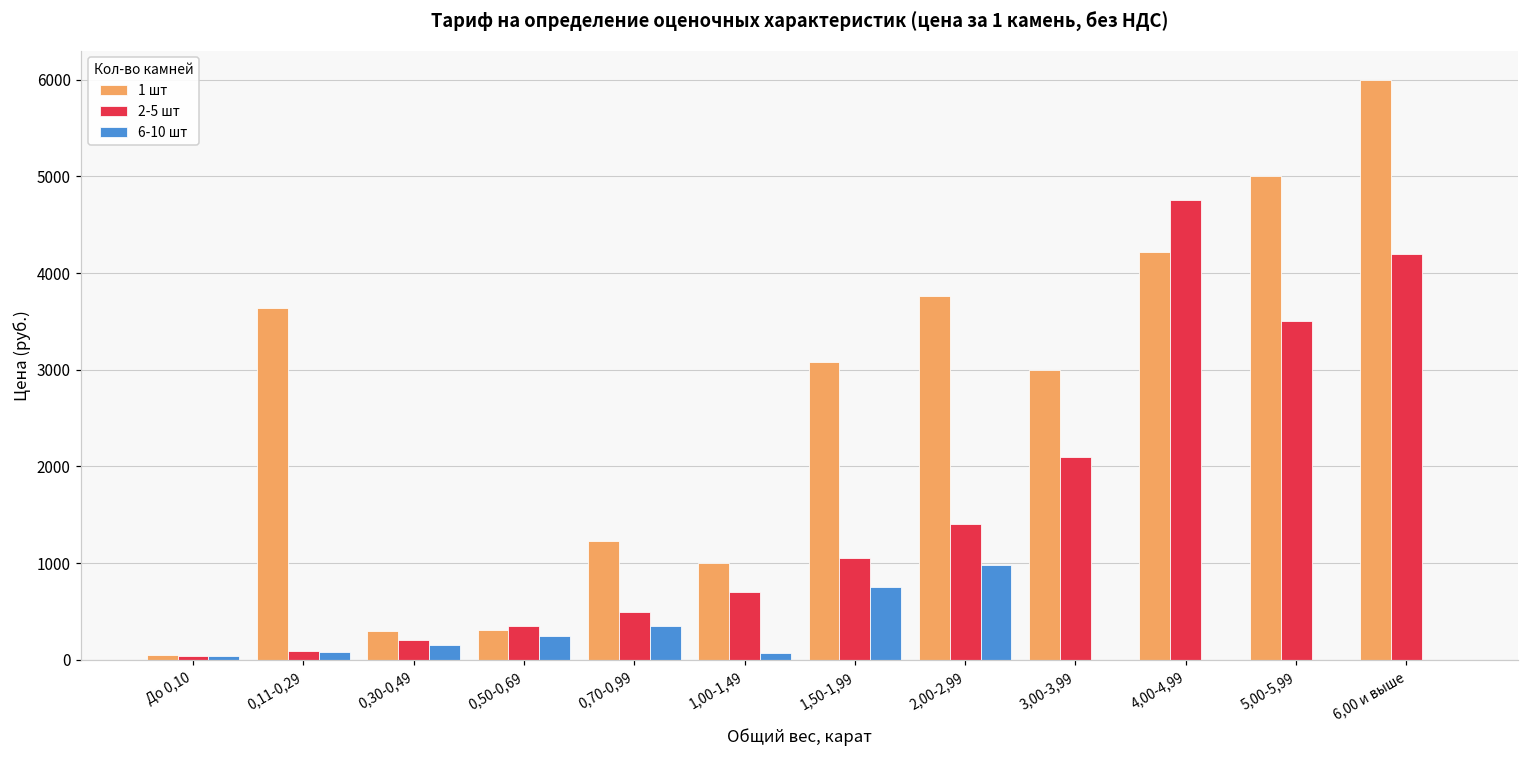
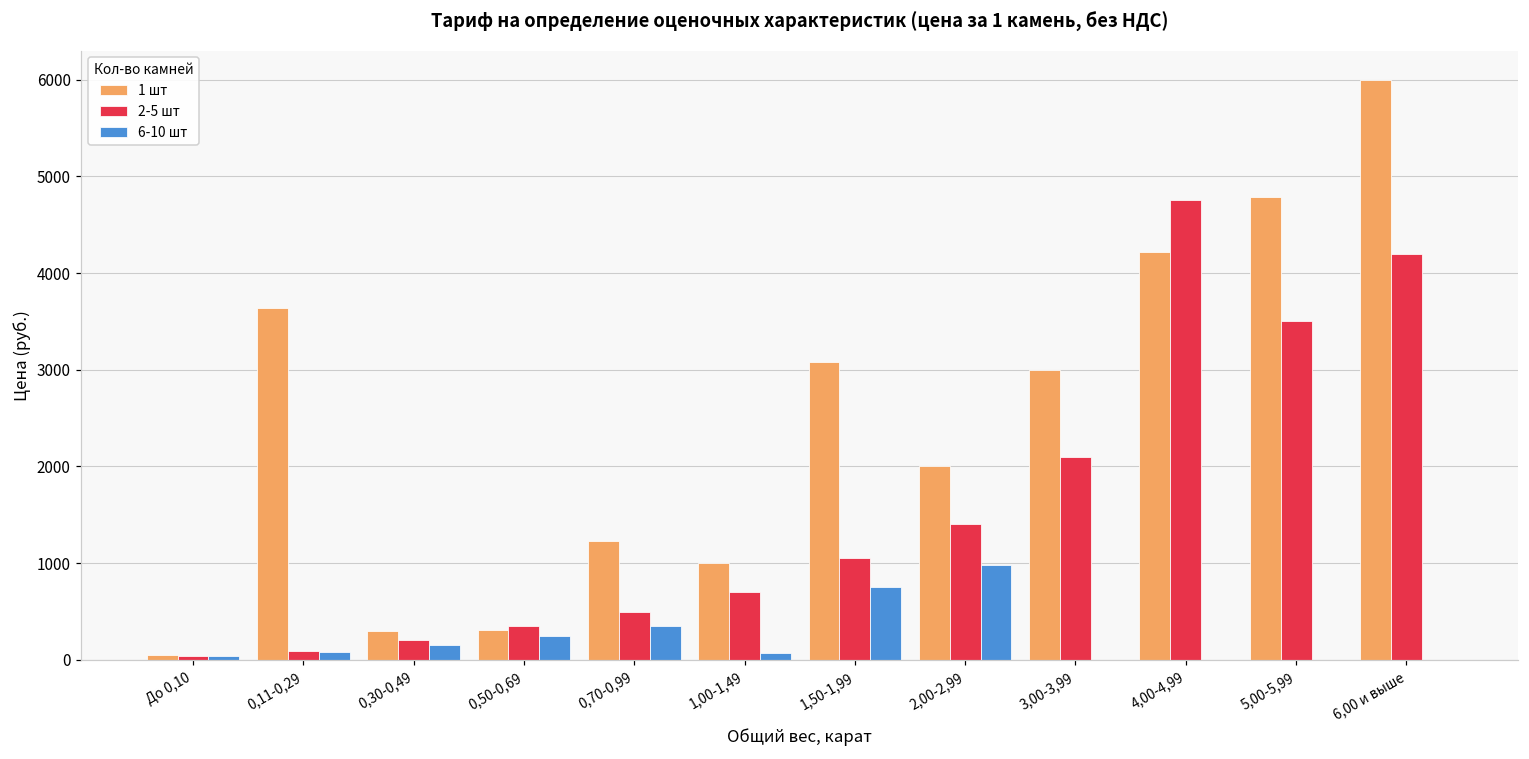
  {
    "1 шт": {
      "До 0,10": 100,
      "0,11-0,29": 3600,
      "0,30-0,49": 300,
      "0,50-0,69": 300,
      "0,70-0,99": 1200,
      "1,00-1,49": 1000,
      "1,50-1,99": 3100,
-     "2,00-2,99": 3800,
+     "2,00-2,99": 2000,
      "3,00-3,99": 3000,
      "4,00-4,99": 4200,
-     "5,00-5,99": 5000,
+     "5,00-5,99": 4800,
      "6,00 и выше": 6000
    },
    "2-5 шт": {
      "До 0,10": 0,
      "0,11-0,29": 100,
      "0,30-0,49": 200,
      "0,50-0,69": 400,
      "0,70-0,99": 500,
      "1,00-1,49": 700,
      "1,50-1,99": 1100,
      "2,00-2,99": 1400,
      "3,00-3,99": 2100,
      "4,00-4,99": 4800,
      "5,00-5,99": 3500,
      "6,00 и выше": 4200
    },
    "6-10 шт": {
      "До 0,10": 0,
      "0,11-0,29": 100,
      "0,30-0,49": 200,
      "0,50-0,69": 300,
      "0,70-0,99": 400,
      "1,00-1,49": 100,
      "1,50-1,99": 800,
      "2,00-2,99": 1000,
      "3,00-3,99": 0,
      "4,00-4,99": 0,
      "5,00-5,99": 0,
      "6,00 и выше": 0
    }
  }
